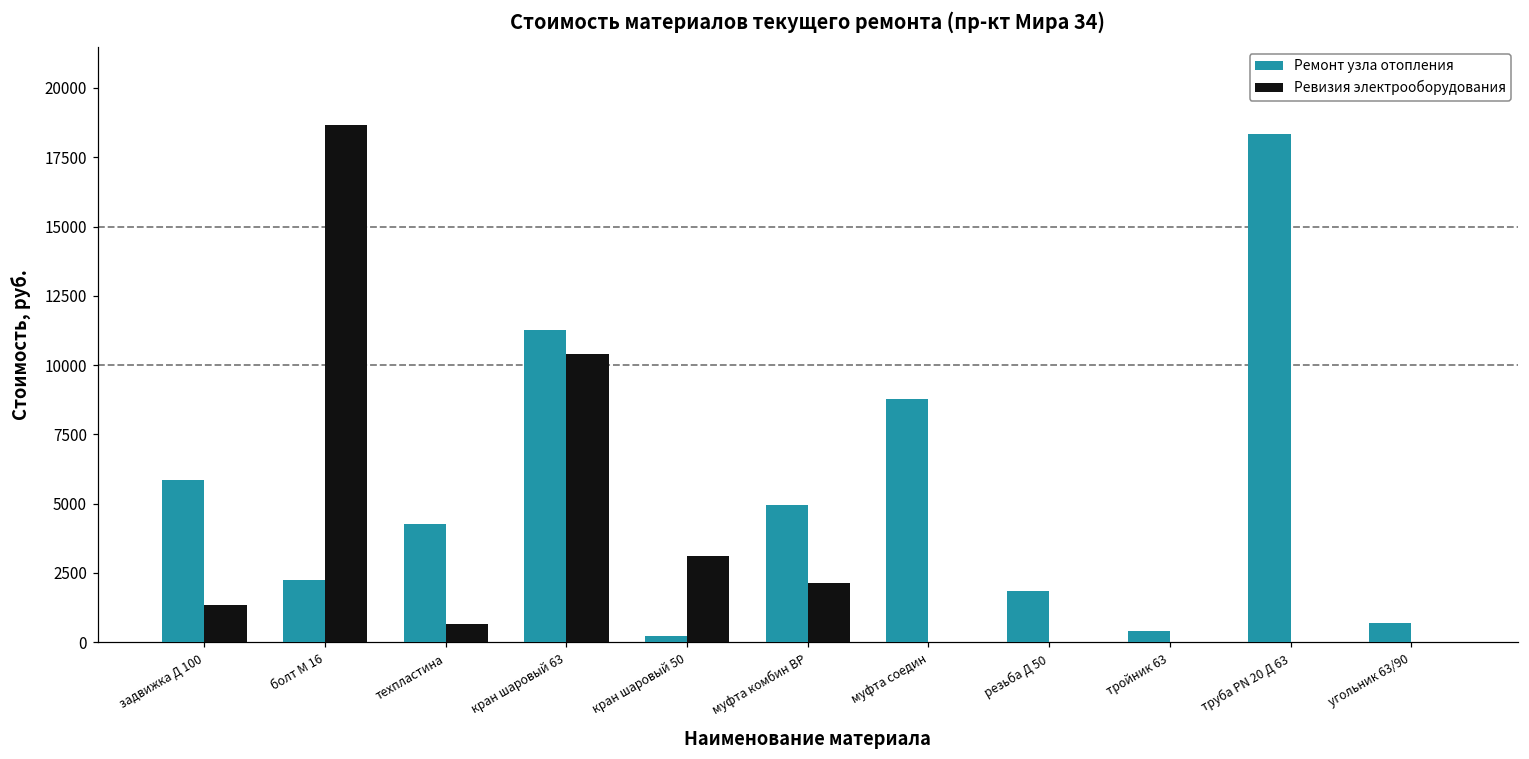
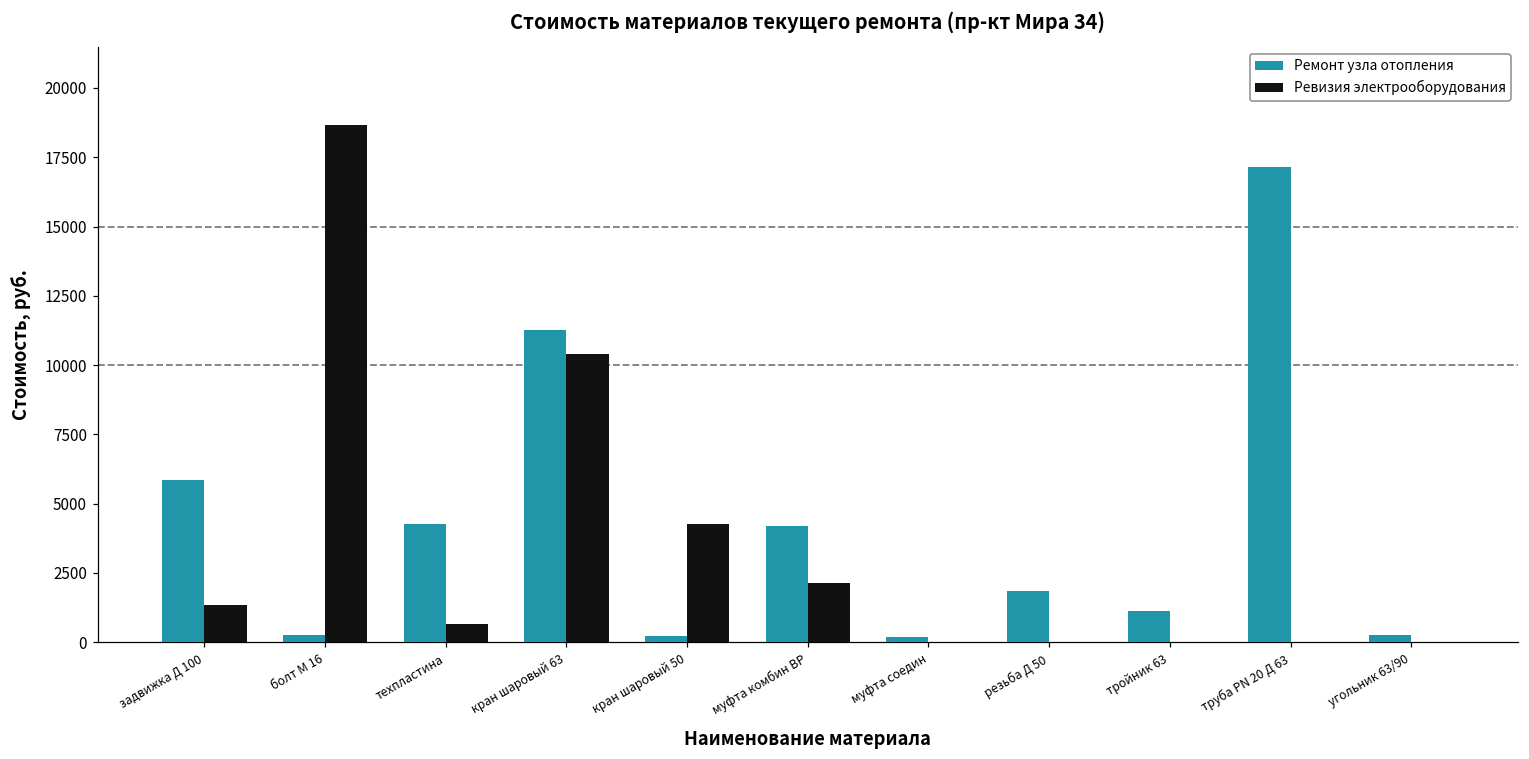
  {
    "Ремонт узла отопления": {
      "задвижка Д 100": 5900,
-     "болт М 16": 2200,
+     "болт М 16": 300,
      "техпластина": 4300,
      "кран шаровый 63": 11300,
      "кран шаровый 50": 200,
-     "муфта комбин ВР": 5000,
-     "муфта соедин": 8800,
+     "муфта комбин ВР": 4200,
+     "муфта соедин": 200,
      "резьба Д 50": 1800,
-     "тройник 63": 400,
-     "труба PN 20 Д 63": 18300,
-     "угольник 63/90": 700
+     "тройник 63": 1100,
+     "труба PN 20 Д 63": 17200,
+     "угольник 63/90": 300
    },
    "Ревизия электрооборудования": {
      "задвижка Д 100": 1300,
      "болт М 16": 18700,
      "техпластина": 700,
      "кран шаровый 63": 10400,
-     "кран шаровый 50": 3100,
+     "кран шаровый 50": 4300,
      "муфта комбин ВР": 2100,
      "муфта соедин": 0,
      "резьба Д 50": 0,
      "тройник 63": 0,
      "труба PN 20 Д 63": 0,
      "угольник 63/90": 0
    }
  }
